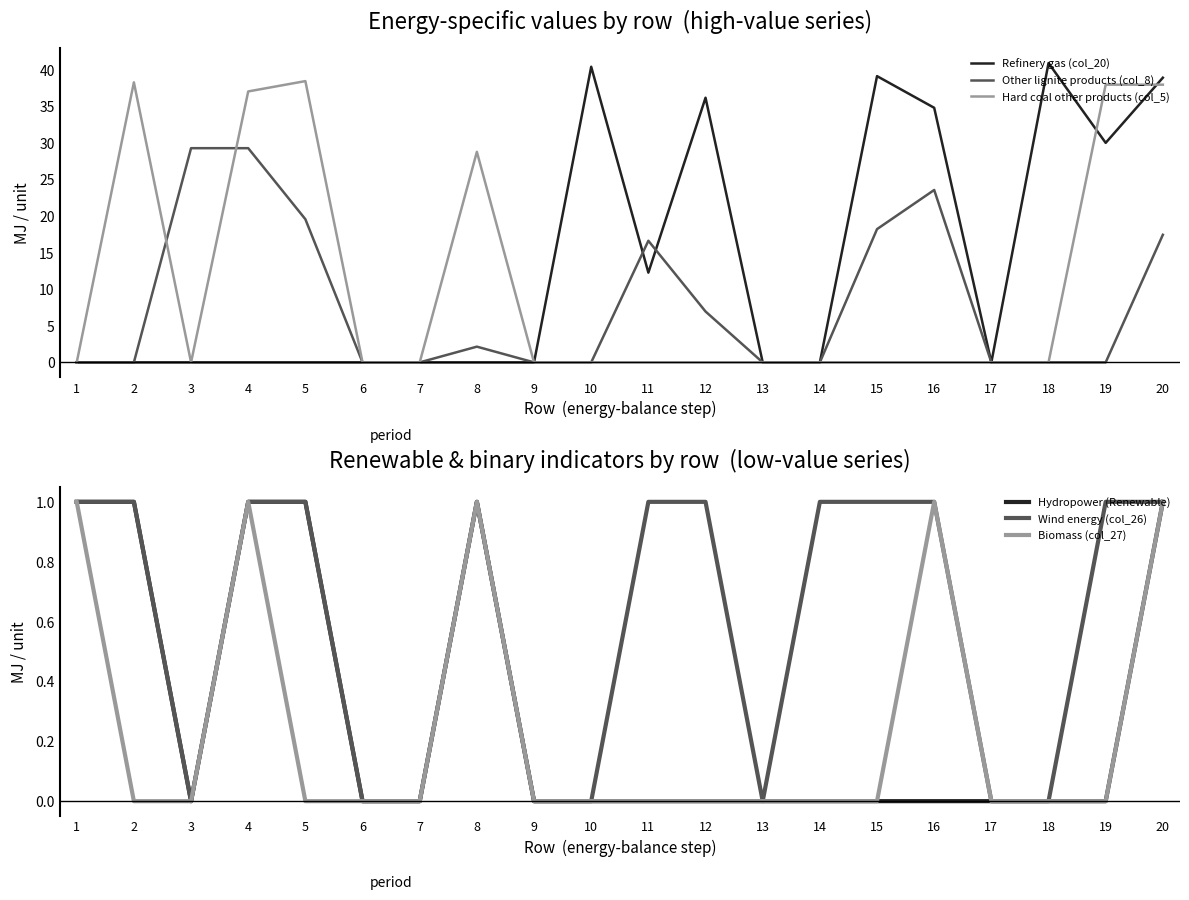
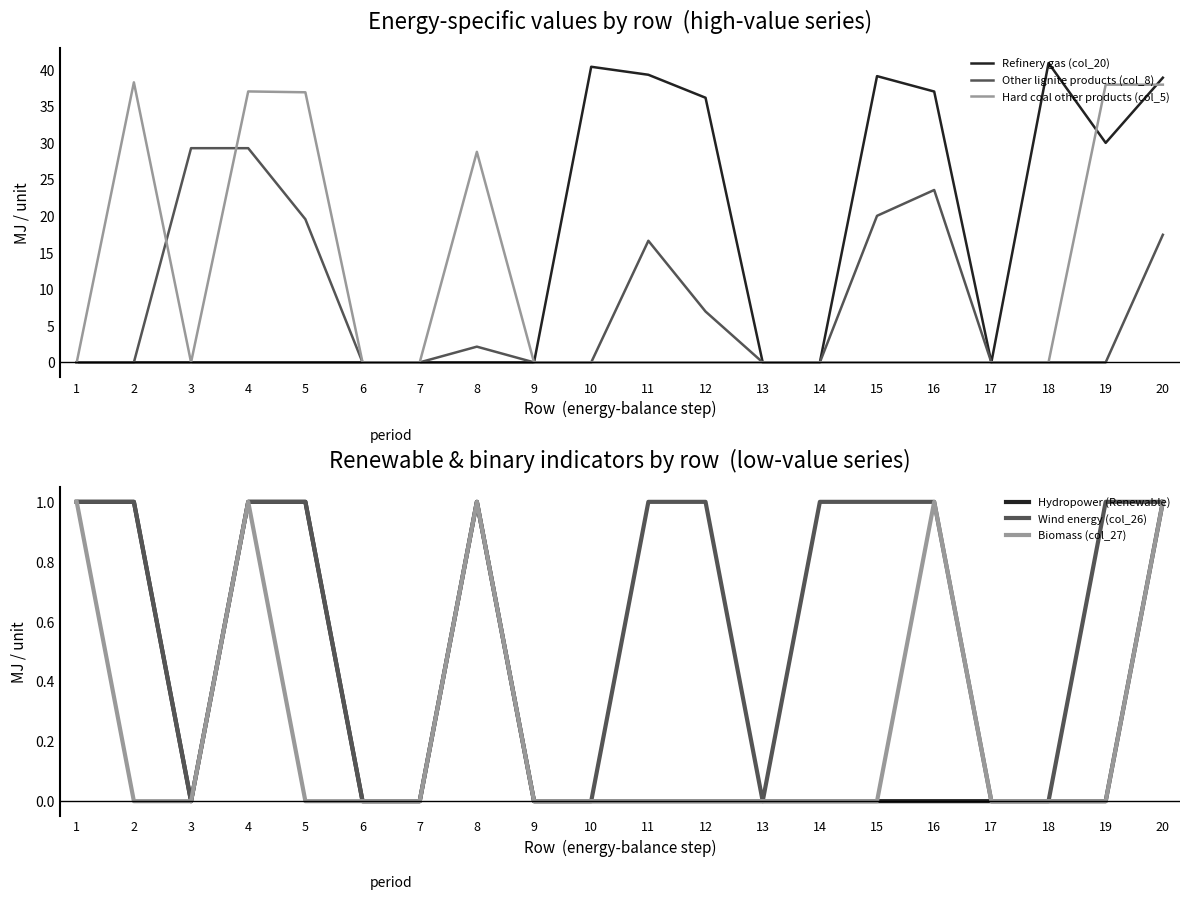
  {
    "Energy-specific values by row (high-value series)": {
      "Refinery gas (col_20)": {
        "4": 0,
        "5": 0,
        "8": 0,
        "10": 40,
-       "11": 12,
+       "11": 39,
        "12": 36,
        "15": 39,
-       "16": 35,
+       "16": 37,
        "18": 41,
        "19": 30,
        "20": 39
      },
      "Other lignite products (col_8)": {
        "3": 29,
        "4": 29,
        "5": 20,
        "8": 2,
        "11": 17,
        "12": 7,
-       "15": 18,
+       "15": 20,
        "16": 24,
        "19": 0,
        "20": 17
      },
      "Hard coal other products (col_5)": {
        "2": 38,
        "4": 37,
-       "5": 38,
+       "5": 37,
        "8": 29,
        "11": 0,
        "12": 0,
        "15": 0,
        "16": 0,
        "19": 38,
        "20": 38
      }
    },
    "Renewable & binary indicators by row (low-value series)": {
      "Hydropower (Renewable)": {
        "16": 0.00
      },
      "Wind energy (col_26)": {
        "11": 1.00,
        "12": 1.00,
        "14": 1.00,
        "15": 1.00,
        "19": 1.00
      },
      "Biomass (col_27)": {
        "2": 0.00,
        "5": 0.00
      }
    }
  }
